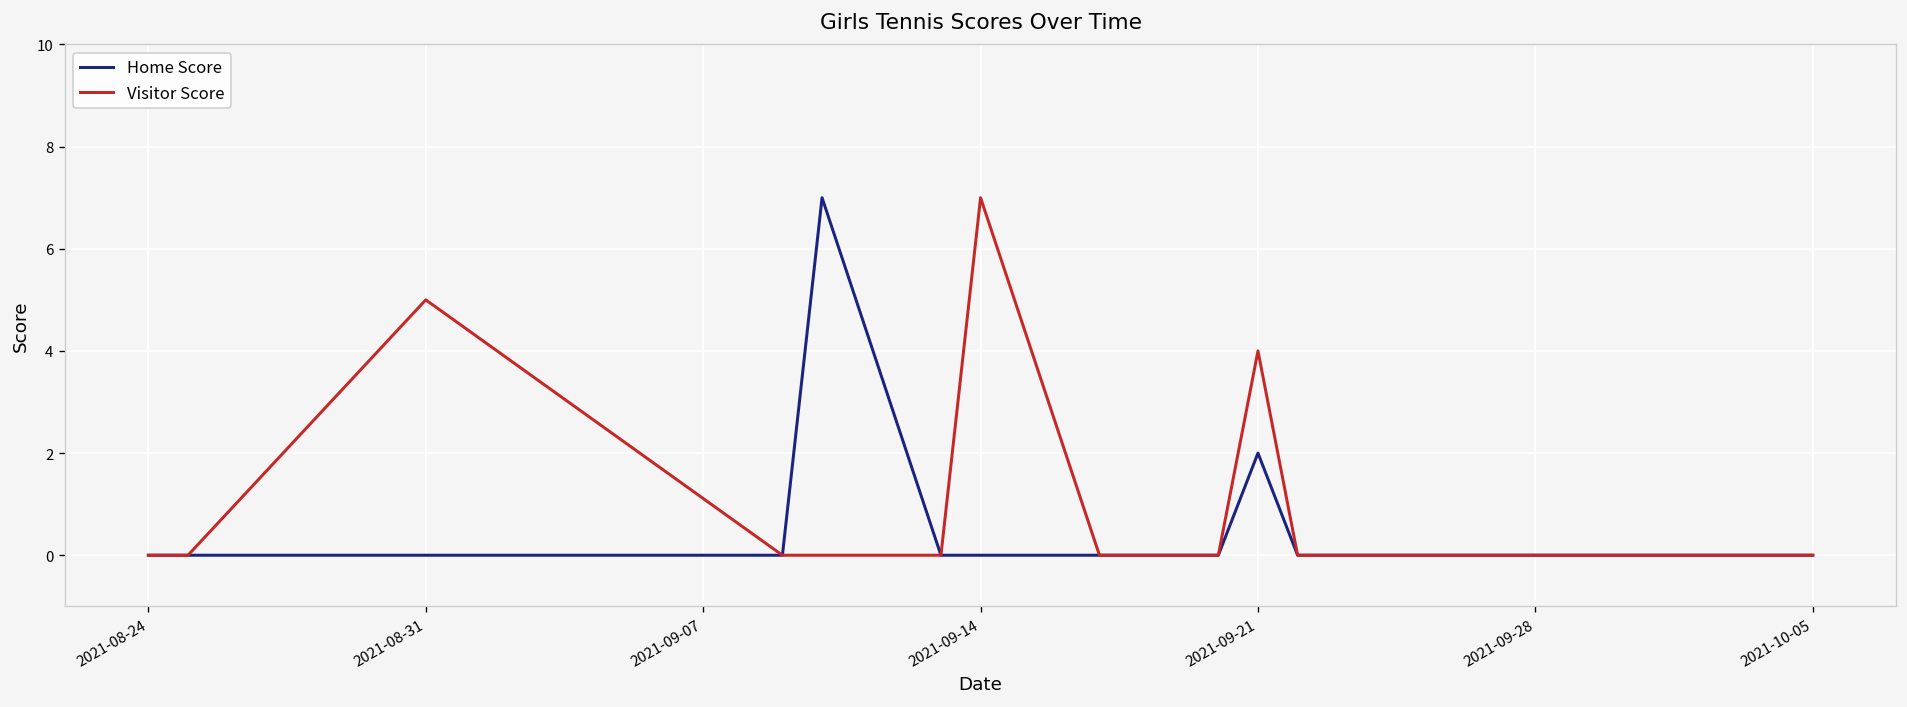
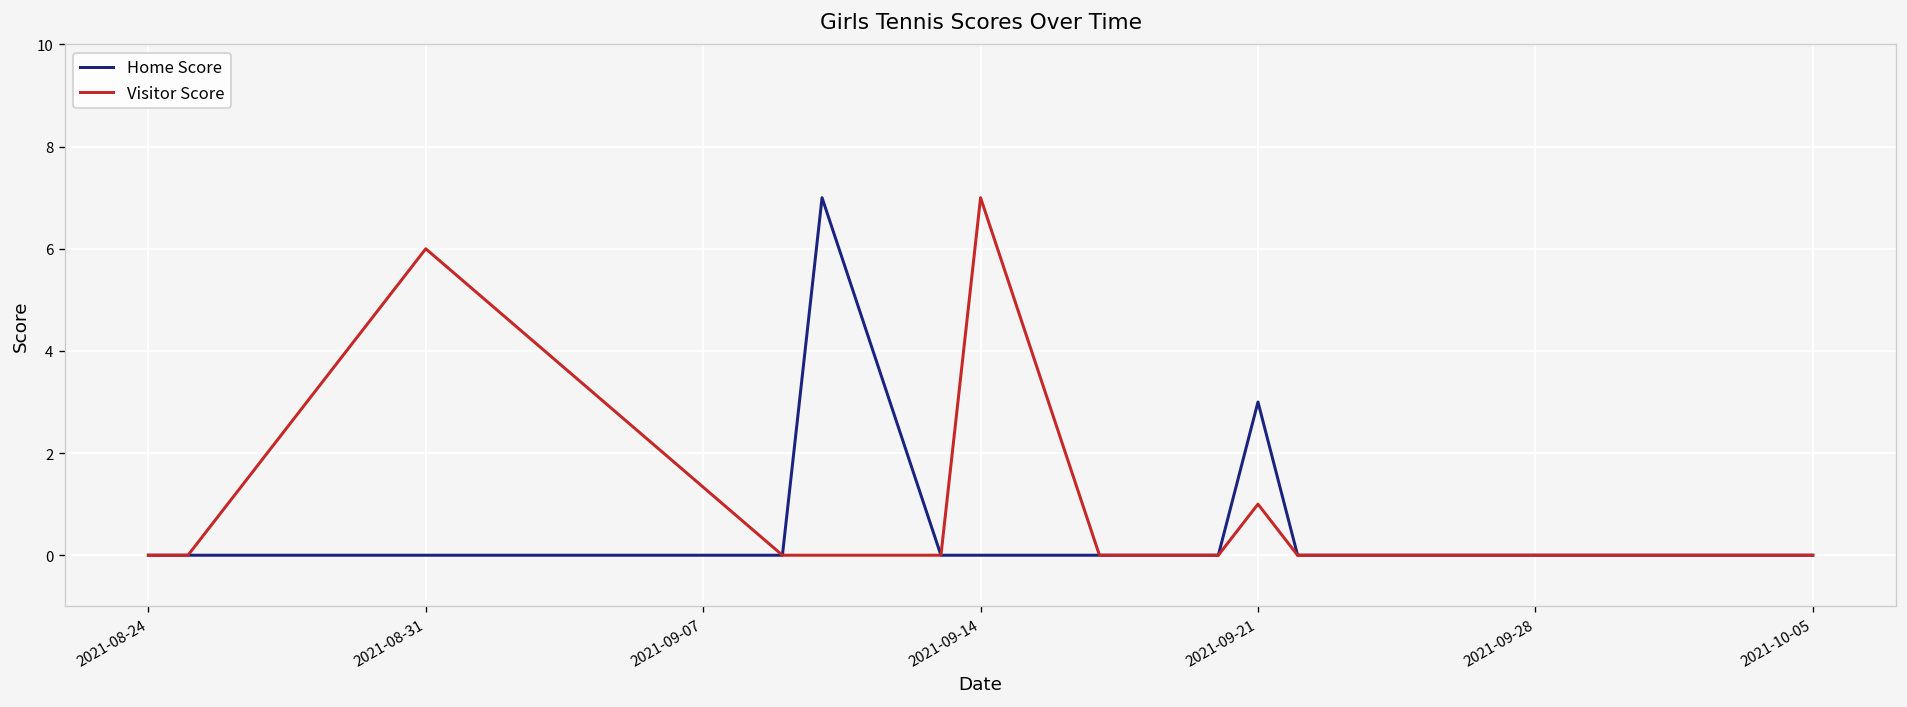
  {
    "Home Score": {
      "2021-08-31": 0,
      "2021-09-14": 0,
-     "2021-09-21": 2
+     "2021-09-21": 3
    },
    "Visitor Score": {
-     "2021-08-31": 5,
+     "2021-08-31": 6,
      "2021-09-14": 7,
-     "2021-09-21": 4
+     "2021-09-21": 1
    }
  }
